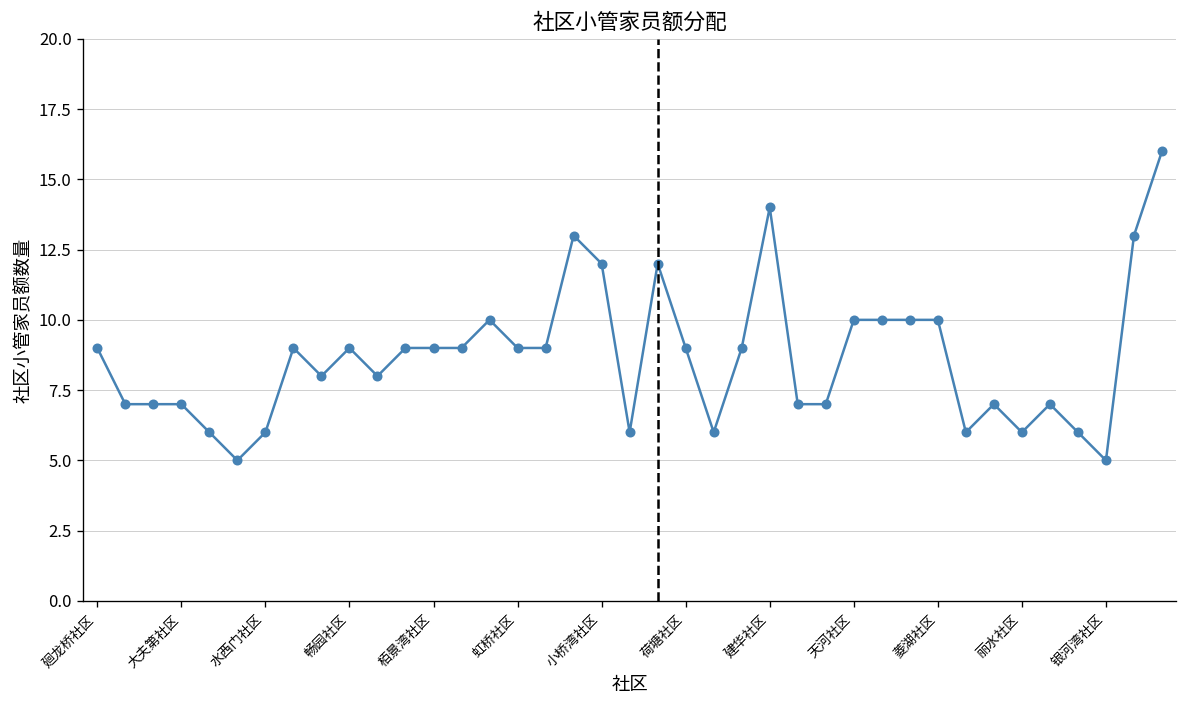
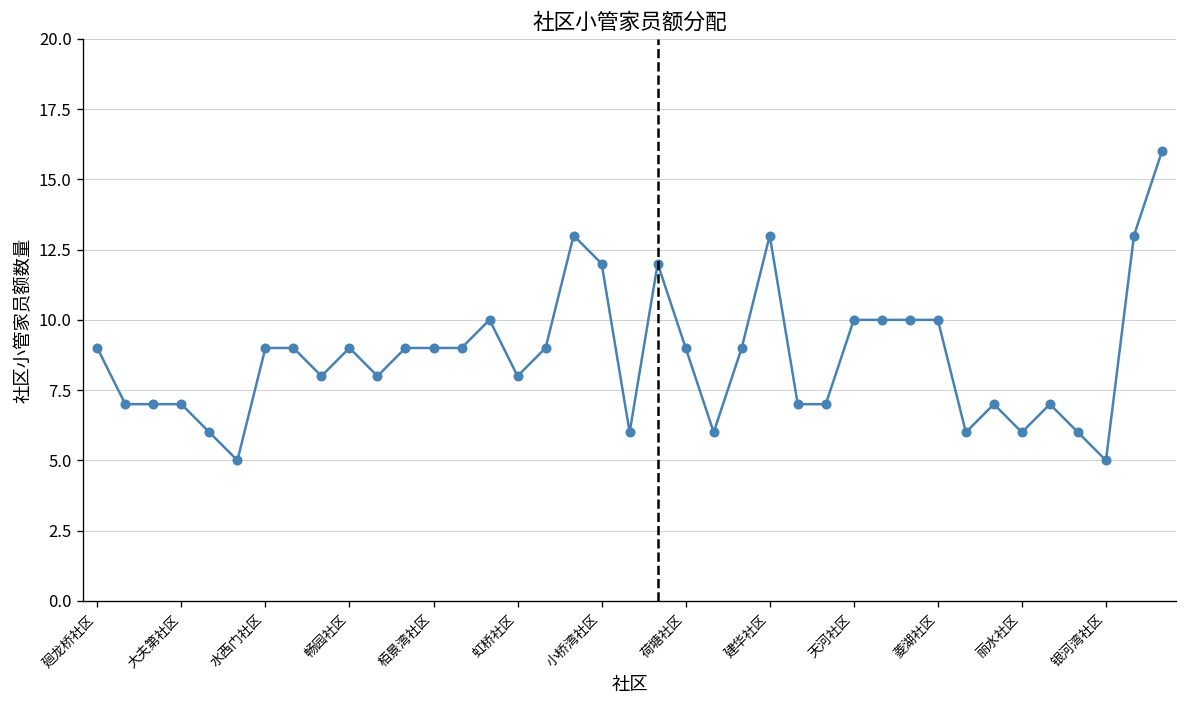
  {
    "廻龙桥社区": 9,
    "大夫第社区": 7,
-   "水西门社区": 6,
+   "水西门社区": 9,
    "畅园社区": 9,
    "栢景湾社区": 9,
-   "虹桥社区": 9,
+   "虹桥社区": 8,
    "小桥湾社区": 12,
    "荷塘社区": 9,
-   "建华社区": 14,
+   "建华社区": 13,
    "天河社区": 10,
    "菱湖社区": 10,
    "丽水社区": 6,
    "银河湾社区": 5
  }
